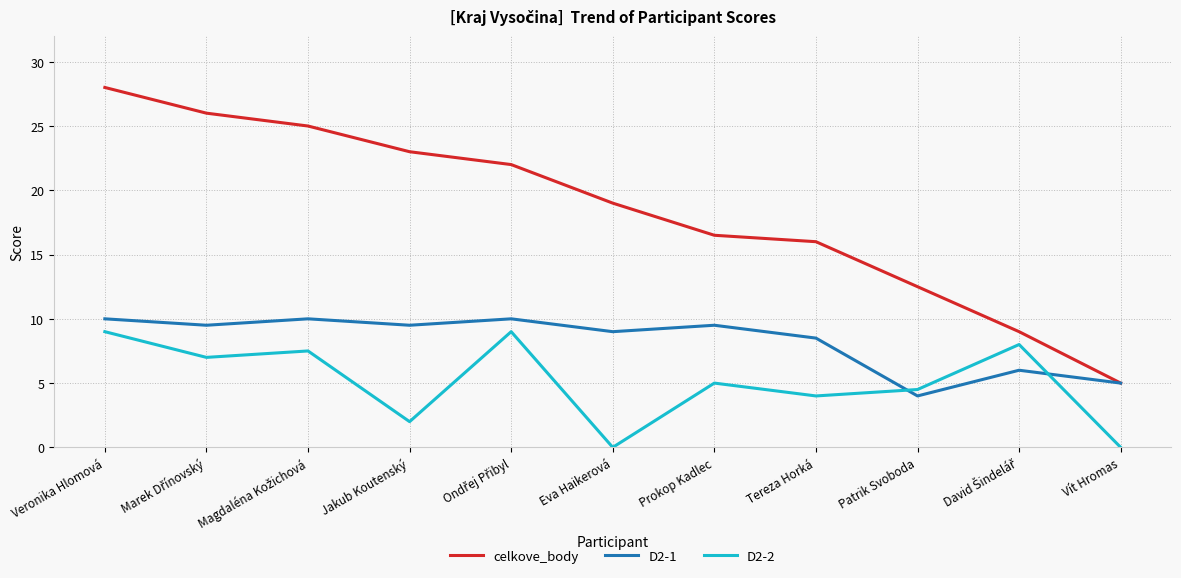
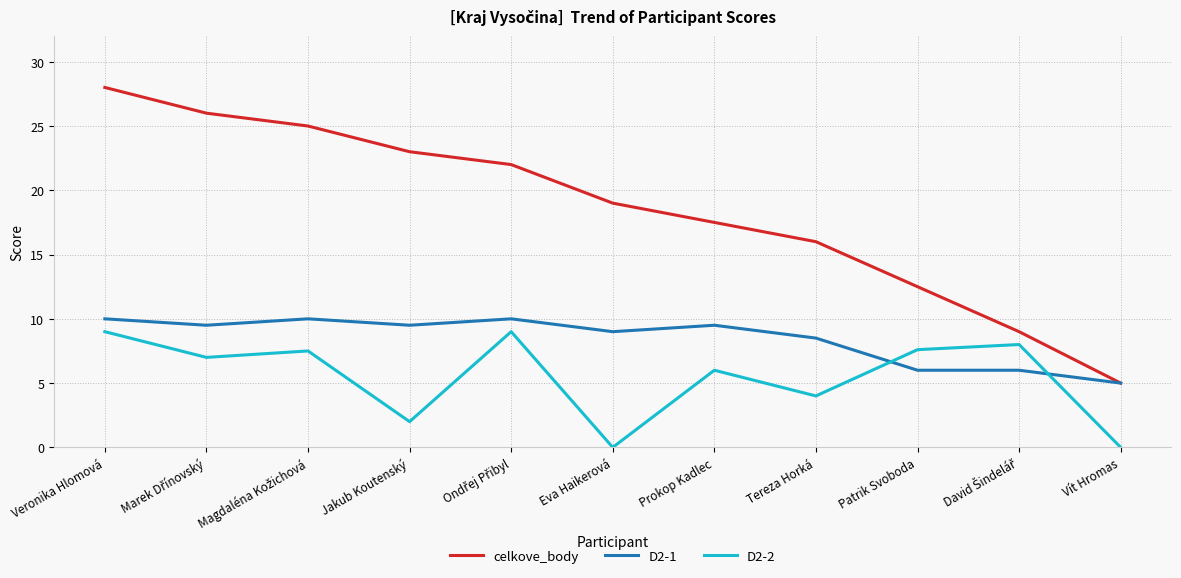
  {
    "celkove_body": {
      "Veronika Hlomová": 28.0,
      "Marek Dřínovský": 26.0,
      "Magdaléna Kožichová": 25.0,
      "Jakub Koutenský": 23.0,
      "Ondřej Přibyl": 22.0,
      "Eva Haikerová": 19.0,
-     "Prokop Kadlec": 16.5,
+     "Prokop Kadlec": 17.5,
      "Tereza Horká": 16.0,
      "Patrik Svoboda": 12.5,
      "David Šindelář": 9.0
    },
    "D2-1": {
      "Veronika Hlomová": 10,
      "Marek Dřínovský": 9.5,
      "Magdaléna Kožichová": 10,
      "Jakub Koutenský": 9.5,
      "Ondřej Přibyl": 10,
      "Eva Haikerová": 9,
      "Prokop Kadlec": 9.5,
      "Tereza Horká": 8.5,
-     "Patrik Svoboda": 4,
+     "Patrik Svoboda": 6,
      "David Šindelář": 6
    },
    "D2-2": {
      "Veronika Hlomová": 9.0,
      "Marek Dřínovský": 7.0,
      "Magdaléna Kožichová": 7.5,
      "Jakub Koutenský": 2.0,
      "Ondřej Přibyl": 9.0,
      "Eva Haikerová": 0.0,
-     "Prokop Kadlec": 5,
+     "Prokop Kadlec": 6,
      "Tereza Horká": 4.0,
-     "Patrik Svoboda": 4.5,
+     "Patrik Svoboda": 7.6,
      "David Šindelář": 8.0,
      "Vít Hromas": 0.0
    }
  }
